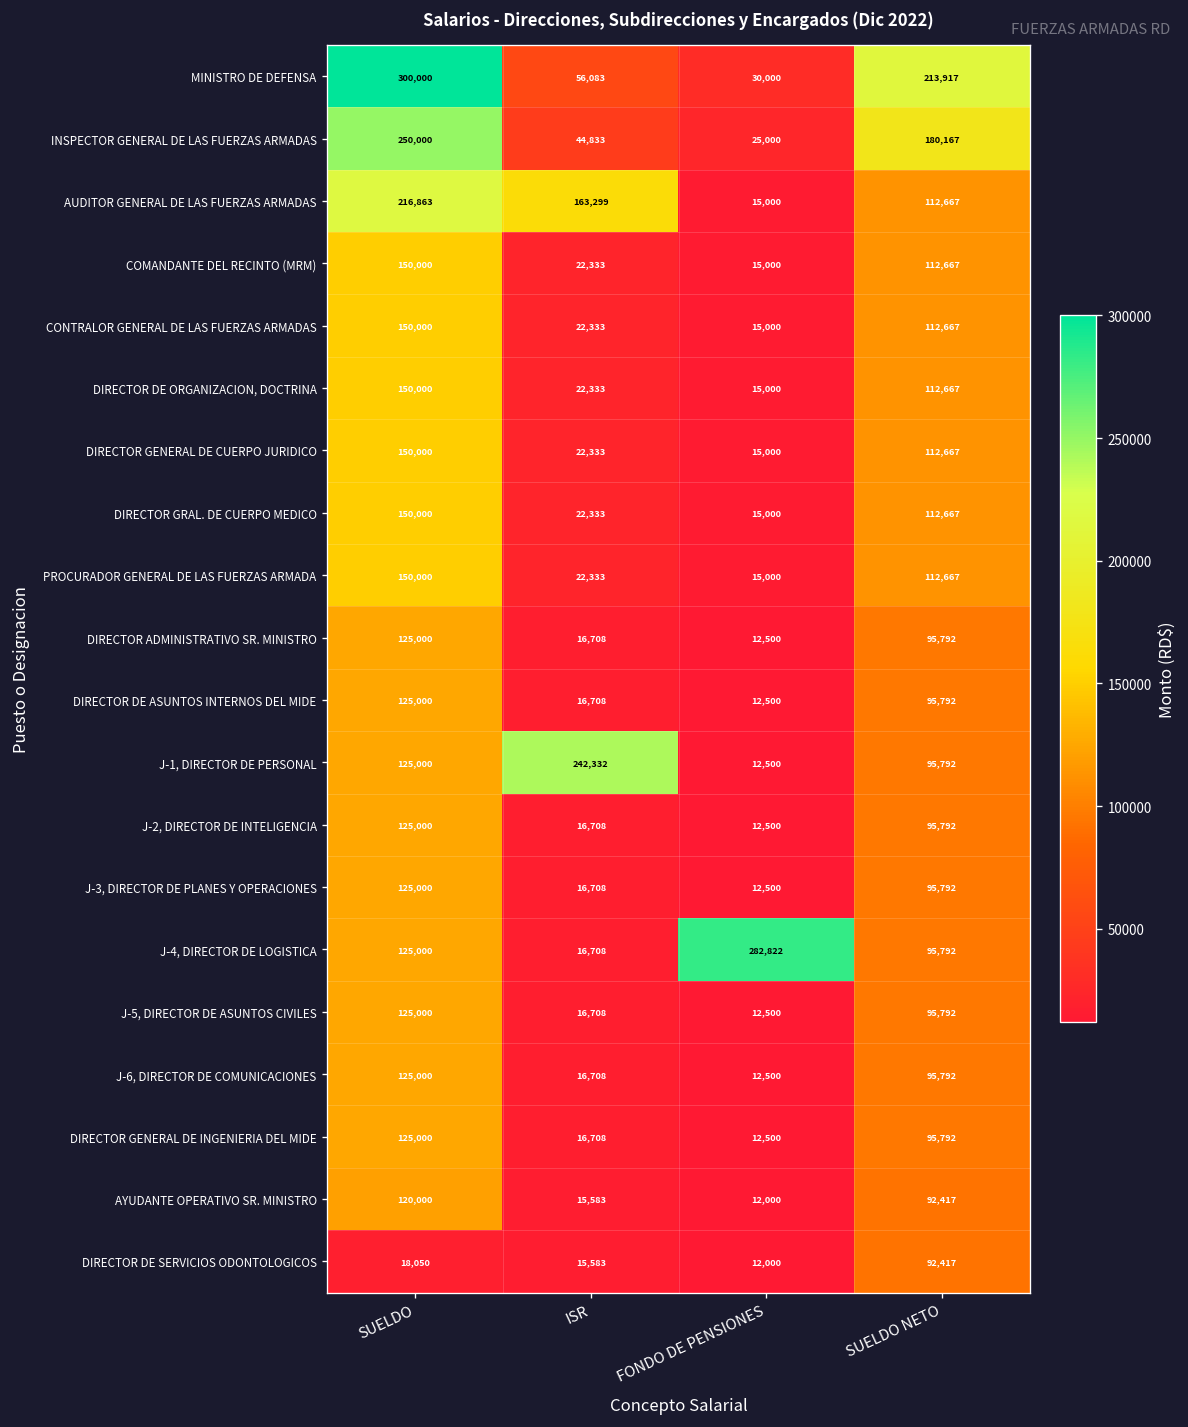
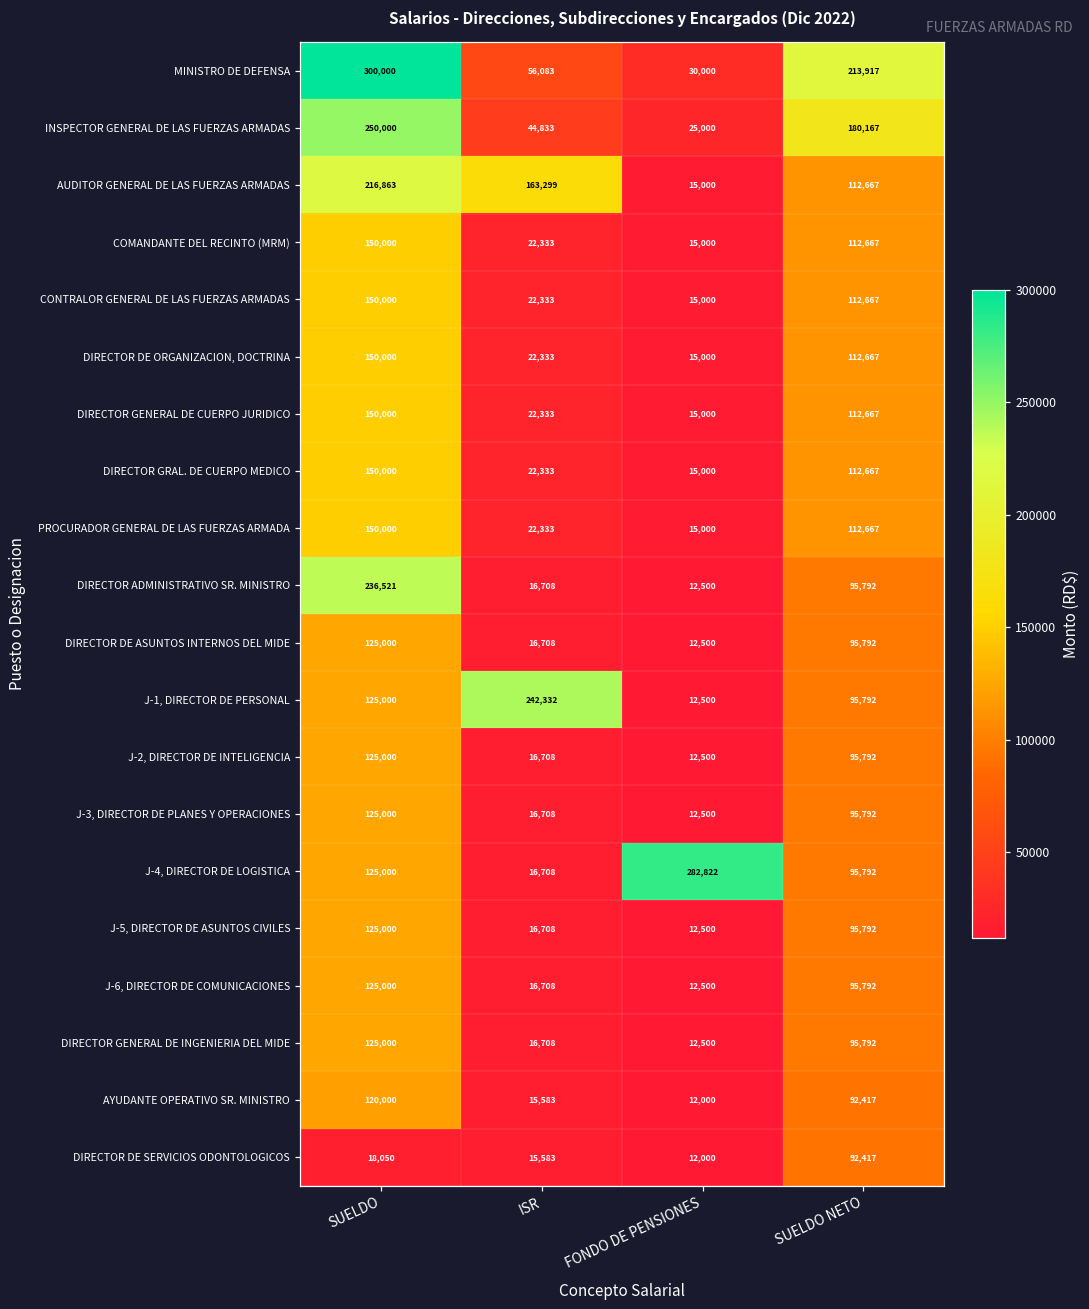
  {
    "MINISTRO DE DEFENSA": {
      "SUELDO": "300,000",
      "ISR": "56,083",
      "FONDO DE PENSIONES": "30,000",
      "SUELDO NETO": "213,917"
    },
    "INSPECTOR GENERAL DE LAS FUERZAS ARMADAS": {
      "SUELDO": "250,000",
      "ISR": "44,833",
      "FONDO DE PENSIONES": "25,000",
      "SUELDO NETO": "180,167"
    },
    "AUDITOR GENERAL DE LAS FUERZAS ARMADAS": {
      "SUELDO": "216,863",
      "ISR": "163,299",
      "FONDO DE PENSIONES": "15,000",
      "SUELDO NETO": "112,667"
    },
    "COMANDANTE DEL RECINTO (MRM)": {
      "SUELDO": "150,000",
      "ISR": "22,333",
      "FONDO DE PENSIONES": "15,000",
      "SUELDO NETO": "112,667"
    },
    "CONTRALOR GENERAL DE LAS FUERZAS ARMADAS": {
      "SUELDO": "150,000",
      "ISR": "22,333",
      "FONDO DE PENSIONES": "15,000",
      "SUELDO NETO": "112,667"
    },
    "DIRECTOR DE ORGANIZACION, DOCTRINA": {
      "SUELDO": "150,000",
      "ISR": "22,333",
      "FONDO DE PENSIONES": "15,000",
      "SUELDO NETO": "112,667"
    },
    "DIRECTOR GENERAL DE CUERPO JURIDICO": {
      "SUELDO": "150,000",
      "ISR": "22,333",
      "FONDO DE PENSIONES": "15,000",
      "SUELDO NETO": "112,667"
    },
    "DIRECTOR GRAL. DE CUERPO MEDICO": {
      "SUELDO": "150,000",
      "ISR": "22,333",
      "FONDO DE PENSIONES": "15,000",
      "SUELDO NETO": "112,667"
    },
    "PROCURADOR GENERAL DE LAS FUERZAS ARMADA": {
      "SUELDO": "150,000",
      "ISR": "22,333",
      "FONDO DE PENSIONES": "15,000",
      "SUELDO NETO": "112,667"
    },
    "DIRECTOR ADMINISTRATIVO SR. MINISTRO": {
-     "SUELDO": "125,000",
+     "SUELDO": "236,521",
      "ISR": "16,708",
      "FONDO DE PENSIONES": "12,500",
      "SUELDO NETO": "95,792"
    },
    "DIRECTOR DE ASUNTOS INTERNOS DEL MIDE": {
      "SUELDO": "125,000",
      "ISR": "16,708",
      "FONDO DE PENSIONES": "12,500",
      "SUELDO NETO": "95,792"
    },
    "J-1, DIRECTOR DE PERSONAL": {
      "SUELDO": "125,000",
      "ISR": "242,332",
      "FONDO DE PENSIONES": "12,500",
      "SUELDO NETO": "95,792"
    },
    "J-2, DIRECTOR DE INTELIGENCIA": {
      "SUELDO": "125,000",
      "ISR": "16,708",
      "FONDO DE PENSIONES": "12,500",
      "SUELDO NETO": "95,792"
    },
    "J-3, DIRECTOR DE PLANES Y OPERACIONES": {
      "SUELDO": "125,000",
      "ISR": "16,708",
      "FONDO DE PENSIONES": "12,500",
      "SUELDO NETO": "95,792"
    },
    "J-4, DIRECTOR DE LOGISTICA": {
      "SUELDO": "125,000",
      "ISR": "16,708",
      "FONDO DE PENSIONES": "282,822",
      "SUELDO NETO": "95,792"
    },
    "J-5, DIRECTOR DE ASUNTOS CIVILES": {
      "SUELDO": "125,000",
      "ISR": "16,708",
      "FONDO DE PENSIONES": "12,500",
      "SUELDO NETO": "95,792"
    },
    "J-6, DIRECTOR DE COMUNICACIONES": {
      "SUELDO": "125,000",
      "ISR": "16,708",
      "FONDO DE PENSIONES": "12,500",
      "SUELDO NETO": "95,792"
    },
    "DIRECTOR GENERAL DE INGENIERIA DEL MIDE": {
      "SUELDO": "125,000",
      "ISR": "16,708",
      "FONDO DE PENSIONES": "12,500",
      "SUELDO NETO": "95,792"
    },
    "AYUDANTE OPERATIVO SR. MINISTRO": {
      "SUELDO": "120,000",
      "ISR": "15,583",
      "FONDO DE PENSIONES": "12,000",
      "SUELDO NETO": "92,417"
    },
    "DIRECTOR DE SERVICIOS ODONTOLOGICOS": {
      "SUELDO": "18,050",
      "ISR": "15,583",
      "FONDO DE PENSIONES": "12,000",
      "SUELDO NETO": "92,417"
    }
  }
